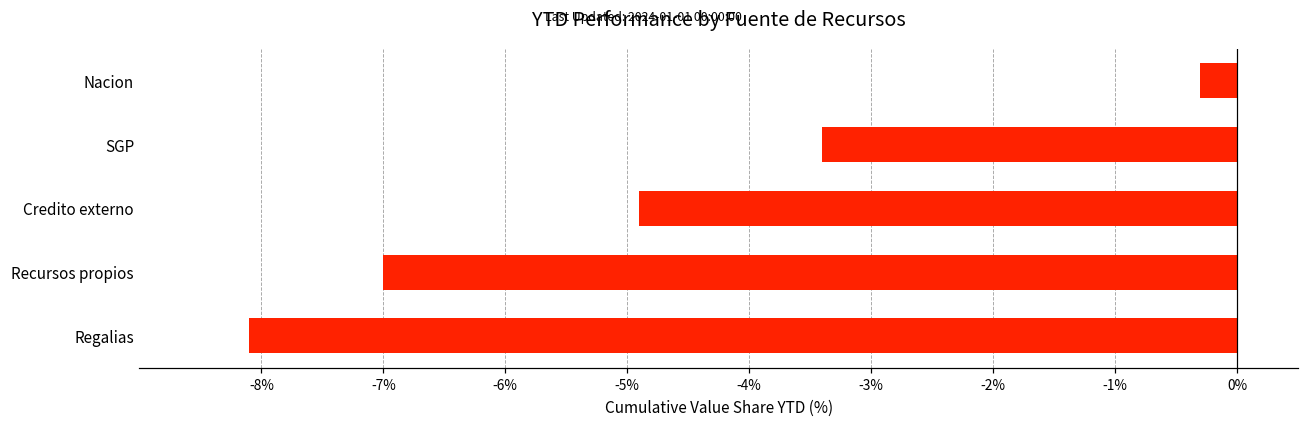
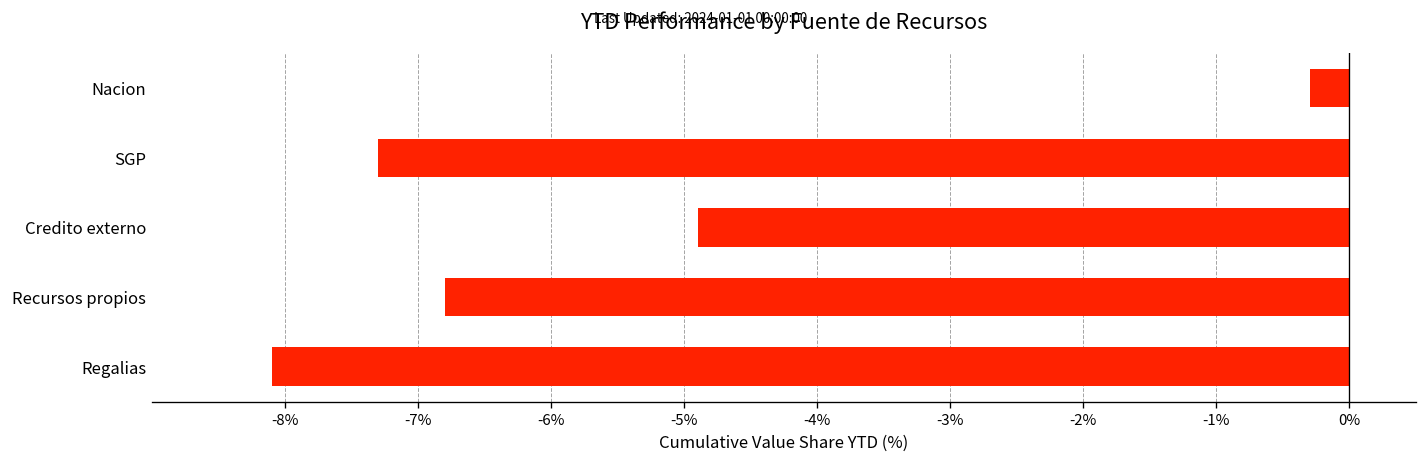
  {
    "Nacion": "-0.3%",
-   "SGP": "-3.4%",
+   "SGP": "-7.3%",
    "Credito externo": "-4.9%",
-   "Recursos propios": "-7.0%",
+   "Recursos propios": "-6.8%",
    "Regalias": "-8.1%"
  }
